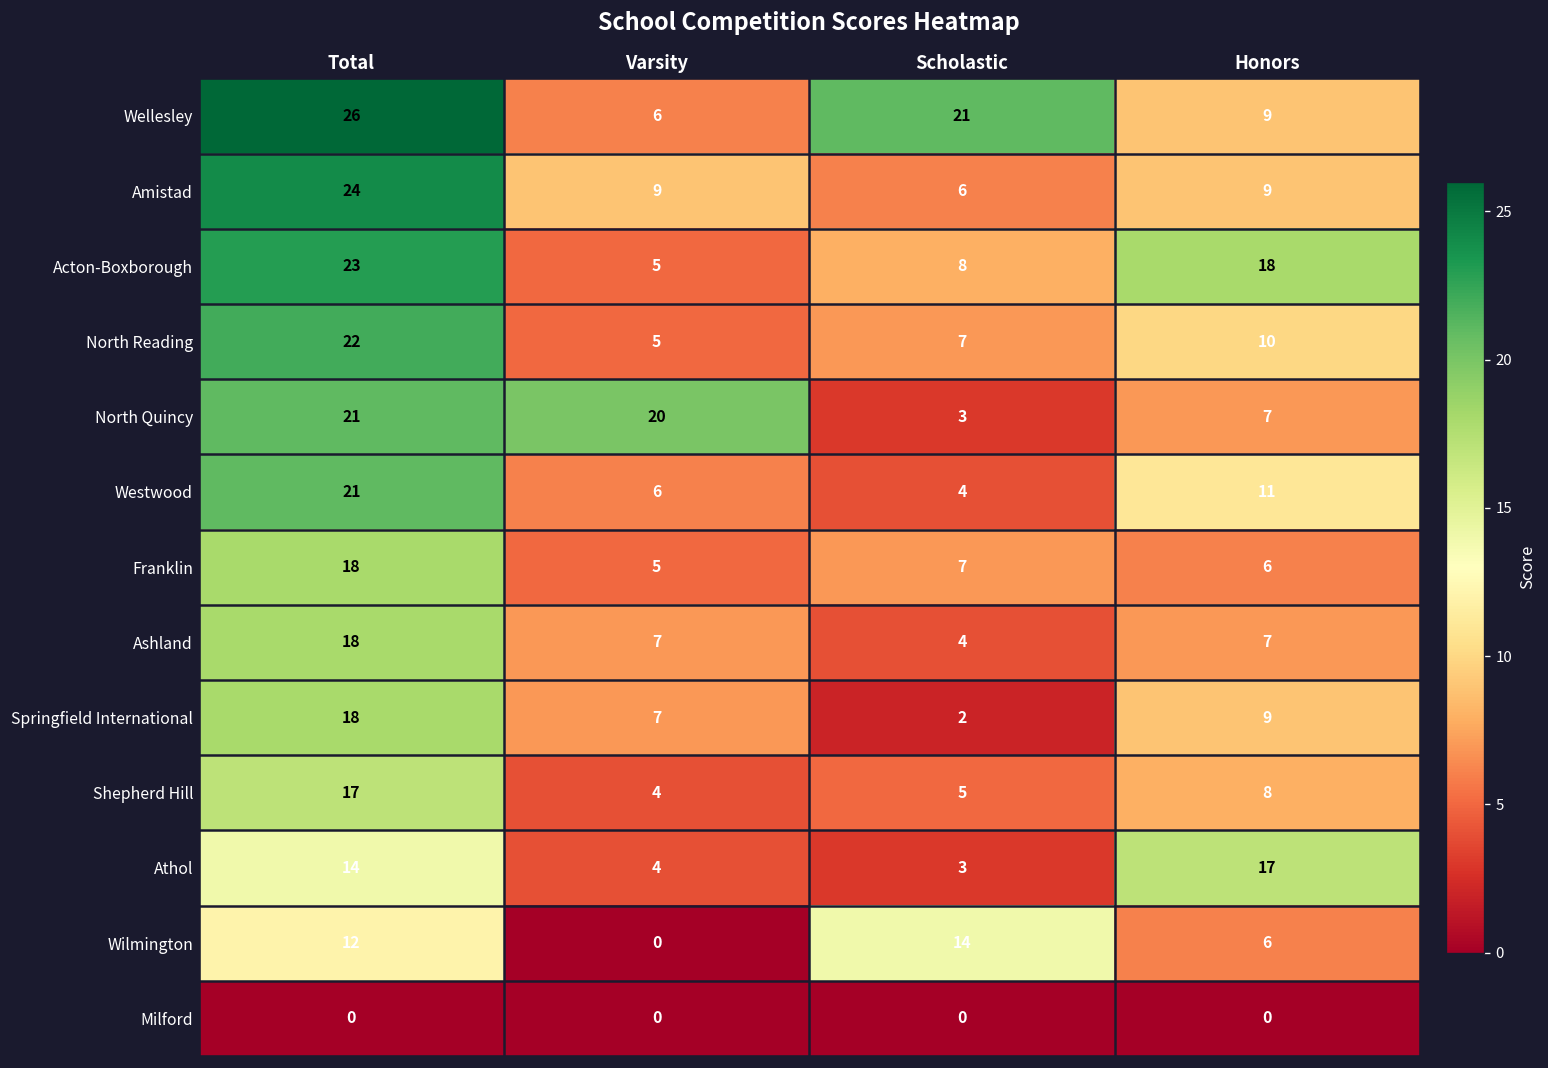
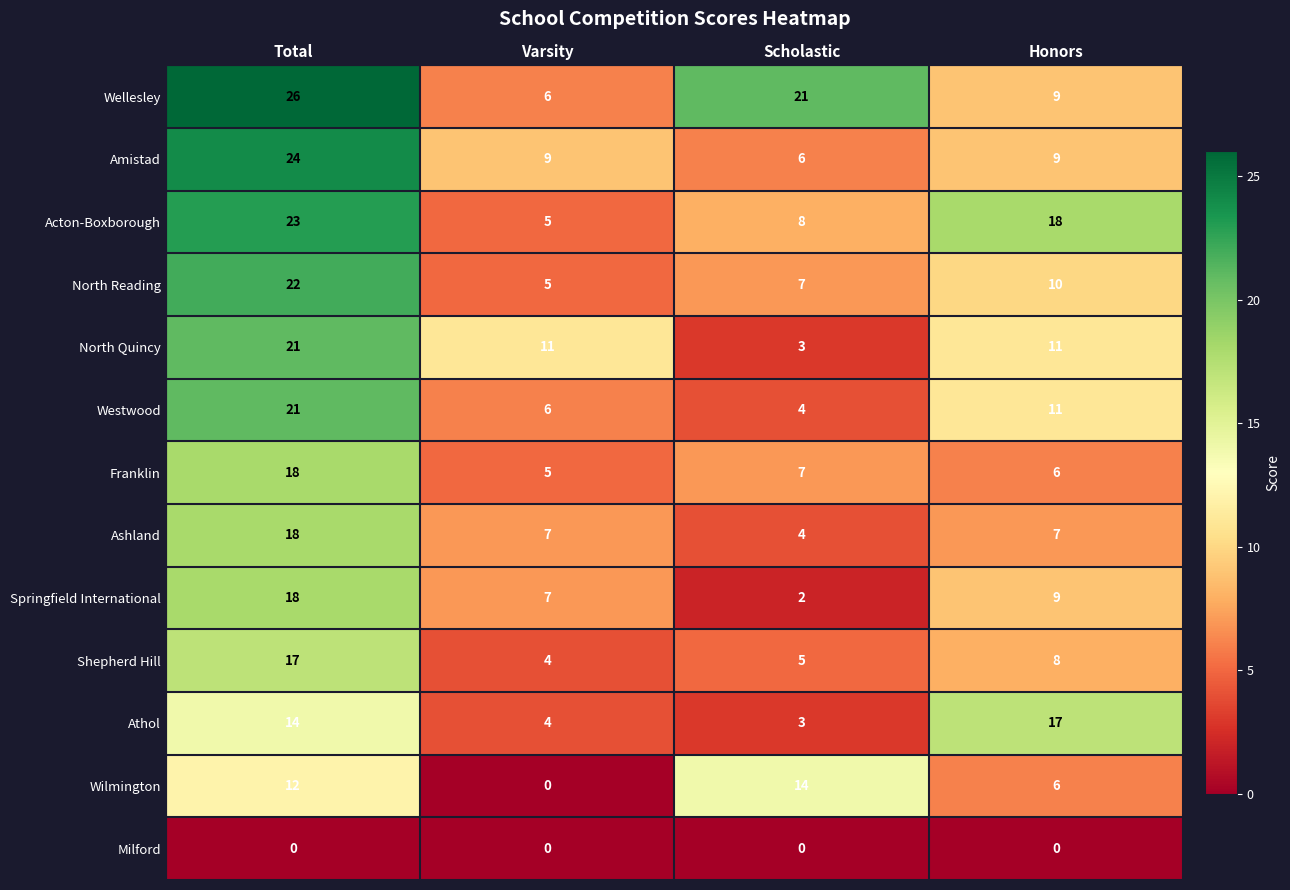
  {
    "Wellesley": {
      "Total": 26,
      "Varsity": 6,
      "Scholastic": 21,
      "Honors": 9
    },
    "Amistad": {
      "Total": 24,
      "Varsity": 9,
      "Scholastic": 6,
      "Honors": 9
    },
    "Acton-Boxborough": {
      "Total": 23,
      "Varsity": 5,
      "Scholastic": 8,
      "Honors": 18
    },
    "North Reading": {
      "Total": 22,
      "Varsity": 5,
      "Scholastic": 7,
      "Honors": 10
    },
    "North Quincy": {
      "Total": 21,
-     "Varsity": 20,
+     "Varsity": 11,
      "Scholastic": 3,
-     "Honors": 7
+     "Honors": 11
    },
    "Westwood": {
      "Total": 21,
      "Varsity": 6,
      "Scholastic": 4,
      "Honors": 11
    },
    "Franklin": {
      "Total": 18,
      "Varsity": 5,
      "Scholastic": 7,
      "Honors": 6
    },
    "Ashland": {
      "Total": 18,
      "Varsity": 7,
      "Scholastic": 4,
      "Honors": 7
    },
    "Springfield International": {
      "Total": 18,
      "Varsity": 7,
      "Scholastic": 2,
      "Honors": 9
    },
    "Shepherd Hill": {
      "Total": 17,
      "Varsity": 4,
      "Scholastic": 5,
      "Honors": 8
    },
    "Athol": {
      "Total": 14,
      "Varsity": 4,
      "Scholastic": 3,
      "Honors": 17
    },
    "Wilmington": {
      "Total": 12,
      "Varsity": 0,
      "Scholastic": 14,
      "Honors": 6
    },
    "Milford": {
      "Total": 0,
      "Varsity": 0,
      "Scholastic": 0,
      "Honors": 0
    }
  }
